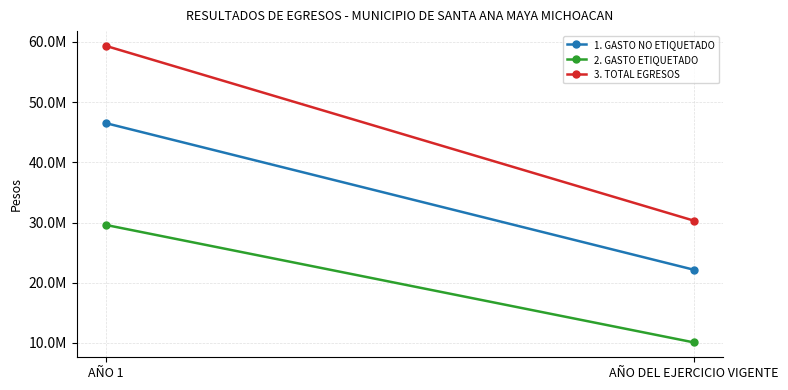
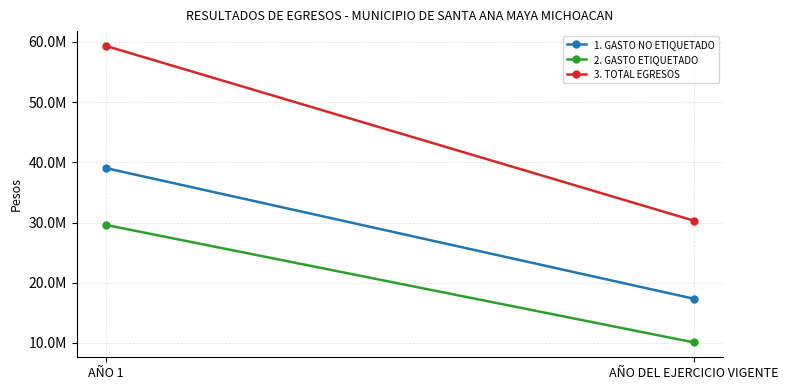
  {
    "1. GASTO NO ETIQUETADO": {
-     "AÑO 1": 47000000,
-     "AÑO DEL EJERCICIO VIGENTE": 22000000
+     "AÑO 1": 39000000,
+     "AÑO DEL EJERCICIO VIGENTE": 17000000
    },
    "2. GASTO ETIQUETADO": {
      "AÑO 1": 30000000,
      "AÑO DEL EJERCICIO VIGENTE": 10000000
    },
    "3. TOTAL EGRESOS": {
      "AÑO 1": 59000000,
      "AÑO DEL EJERCICIO VIGENTE": 30000000
    }
  }
